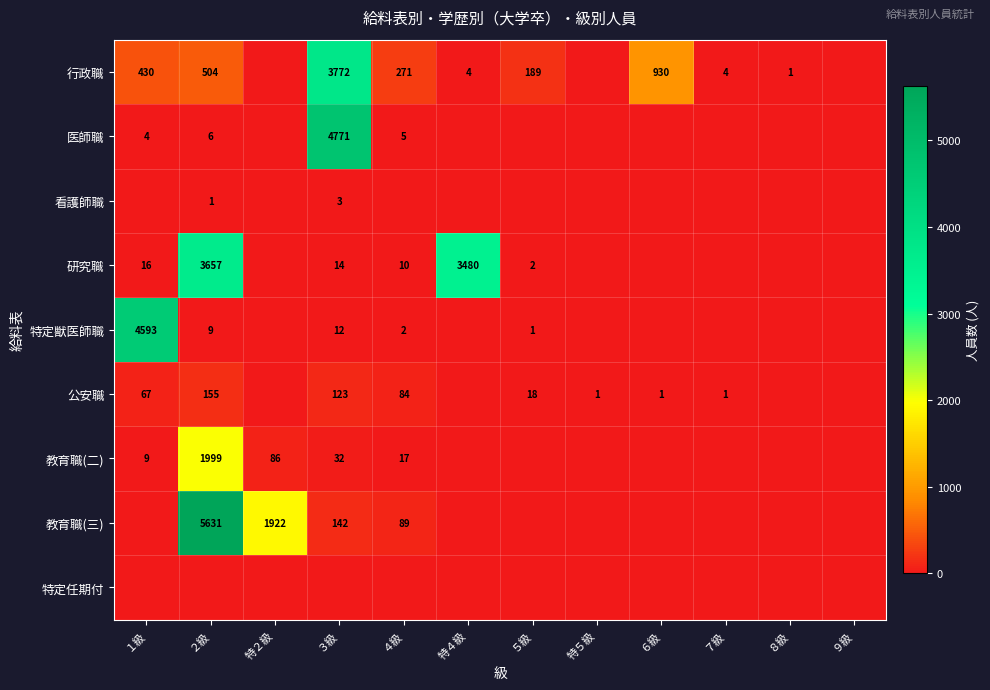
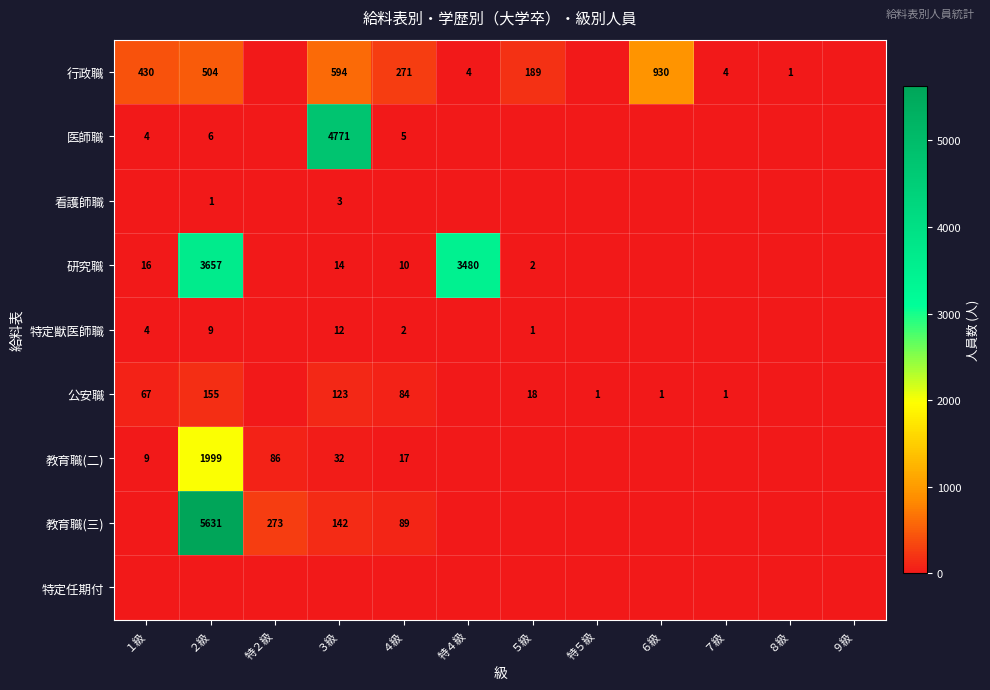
  {
    "行政職": {
      "１級": 430,
      "２級": 504,
-     "３級": 3772,
+     "３級": 594,
      "４級": 271,
      "特４級": 4,
      "５級": 189,
      "６級": 930,
      "７級": 4,
      "８級": 1
    },
    "医師職": {
      "１級": 4,
      "２級": 6,
      "３級": 4771,
      "４級": 5
    },
    "看護師職": {
      "２級": 1,
      "３級": 3
    },
    "研究職": {
      "１級": 16,
      "２級": 3657,
      "３級": 14,
      "４級": 10,
      "特４級": 3480,
      "５級": 2
    },
    "特定獣医師職": {
-     "１級": 4593,
+     "１級": 4,
      "２級": 9,
      "３級": 12,
      "４級": 2,
      "５級": 1
    },
    "公安職": {
      "１級": 67,
      "２級": 155,
      "３級": 123,
      "４級": 84,
      "５級": 18,
      "特５級": 1,
      "６級": 1,
      "７級": 1
    },
    "教育職(二)": {
      "１級": 9,
      "２級": 1999,
      "特２級": 86,
      "３級": 32,
      "４級": 17
    },
    "教育職(三)": {
      "２級": 5631,
-     "特２級": 1922,
+     "特２級": 273,
      "３級": 142,
      "４級": 89
    }
  }
